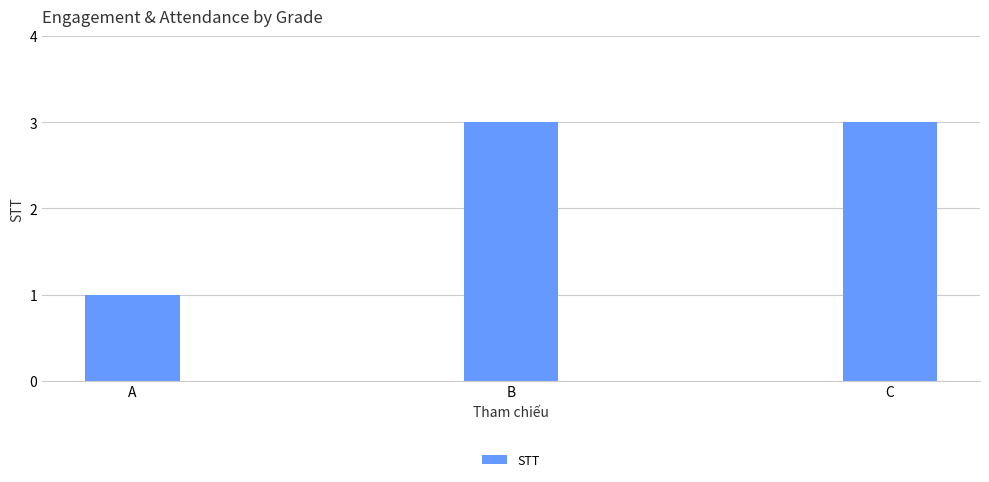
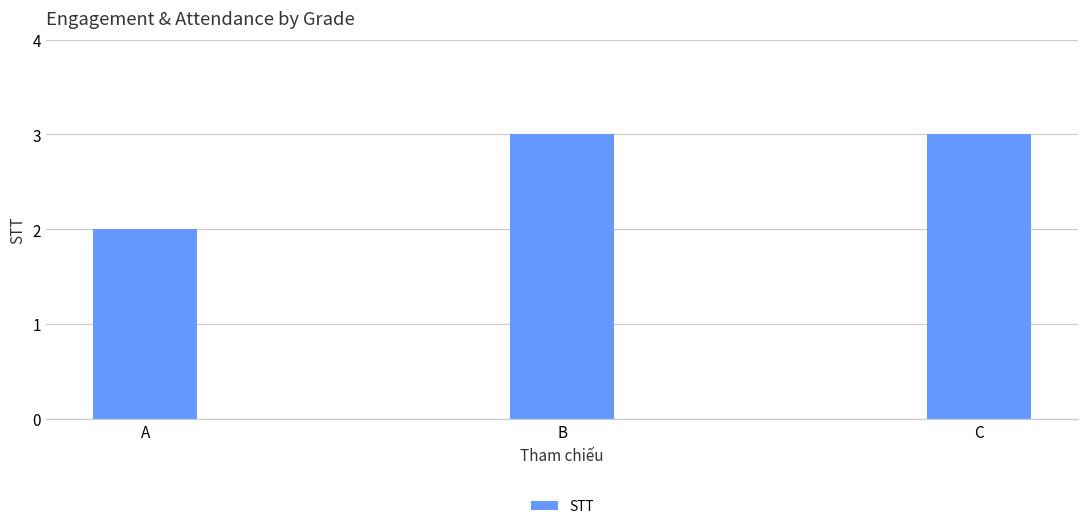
  {
-   "A": 1,
+   "A": 2,
    "B": 3,
    "C": 3
  }
